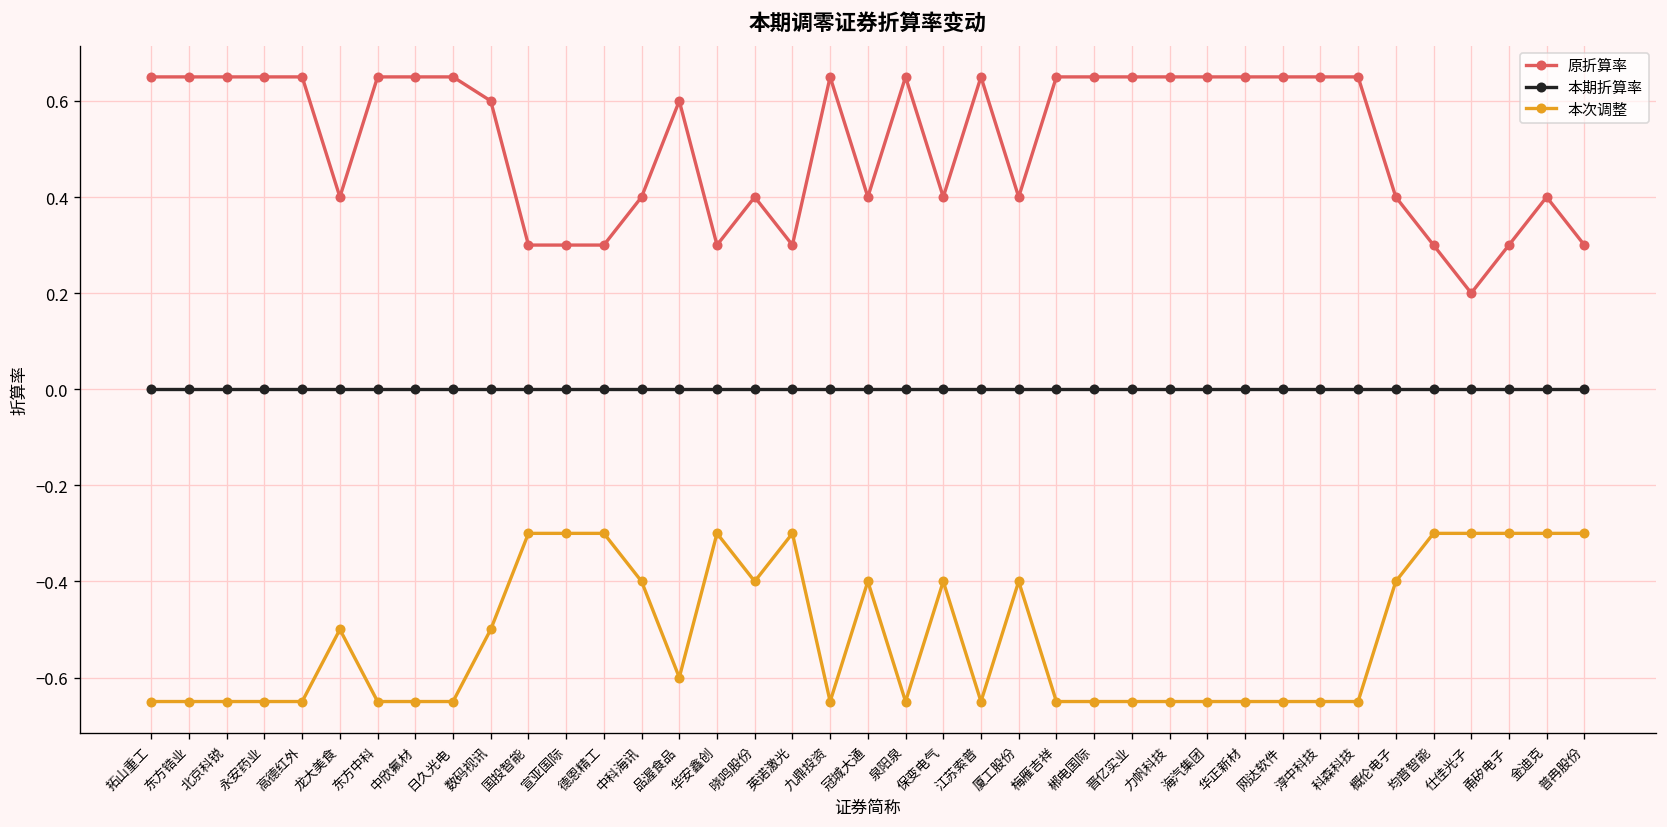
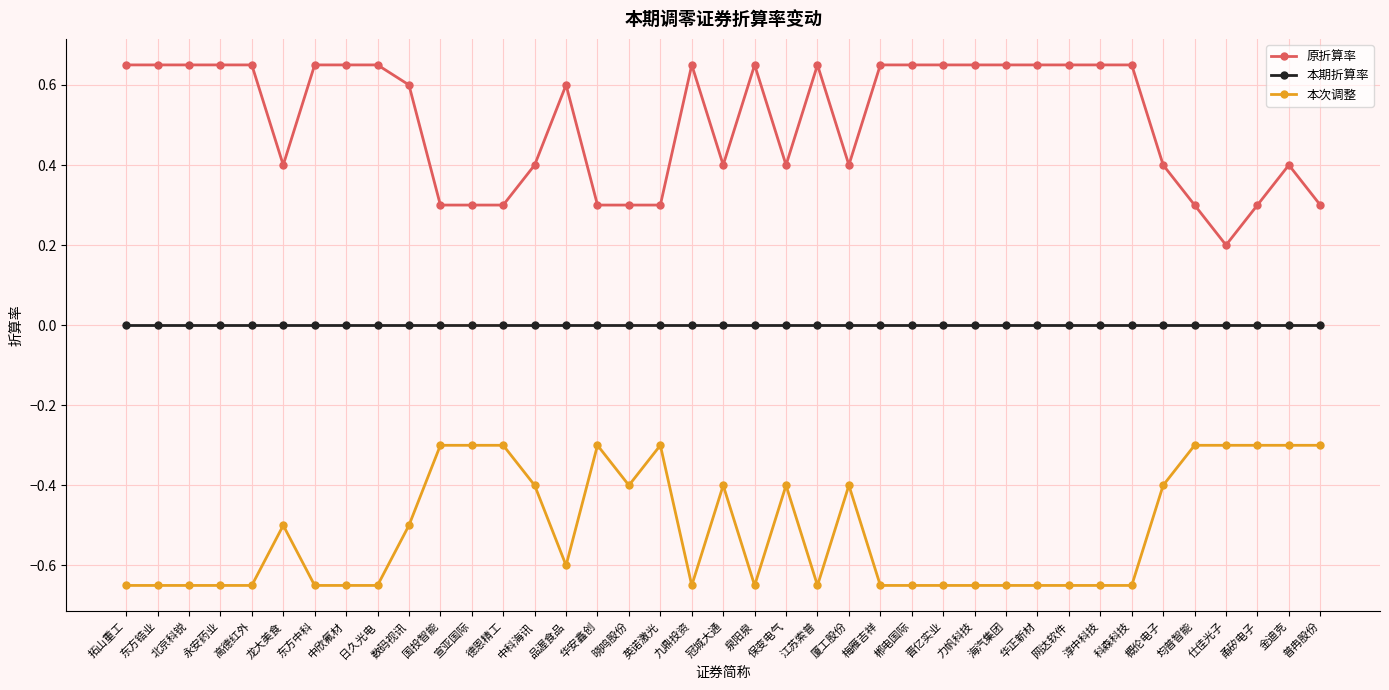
  {
    "原折算率": {
      "拓山重工": 0.65,
      "东方锆业": 0.65,
      "北京科锐": 0.65,
      "永安药业": 0.65,
      "高德红外": 0.65,
      "龙大美食": 0.4,
      "东方中科": 0.65,
      "中欣氟材": 0.65,
      "日久光电": 0.65,
      "数码视讯": 0.6,
      "国投智能": 0.3,
      "宣亚国际": 0.3,
      "德恩精工": 0.3,
      "中科海讯": 0.4,
      "品渥食品": 0.6,
      "华安鑫创": 0.3,
-     "晓鸣股份": 0.4,
+     "晓鸣股份": 0.3,
      "英诺激光": 0.3,
      "九鼎投资": 0.65,
      "冠城大通": 0.4,
      "泉阳泉": 0.65,
      "保变电气": 0.4,
      "江苏索普": 0.65,
      "厦工股份": 0.4,
      "梅雁吉祥": 0.65,
      "郴电国际": 0.65,
      "晋亿实业": 0.65,
      "力帆科技": 0.65,
      "海汽集团": 0.65,
      "华正新材": 0.65,
      "网达软件": 0.65,
      "淳中科技": 0.65,
      "科森科技": 0.65,
      "概伦电子": 0.4,
      "均普智能": 0.3,
      "仕佳光子": 0.2,
      "甬矽电子": 0.3,
      "金迪克": 0.4,
      "普冉股份": 0.3
    },
    "本期折算率": {
      "拓山重工": 0.0,
      "东方锆业": 0.0,
      "北京科锐": 0.0,
      "永安药业": 0.0,
      "高德红外": 0.0,
      "龙大美食": 0.0,
      "东方中科": 0.0,
      "中欣氟材": 0.0,
      "日久光电": 0.0,
      "数码视讯": 0.0,
      "国投智能": 0.0,
      "宣亚国际": 0.0,
      "德恩精工": 0.0,
      "中科海讯": 0.0,
      "品渥食品": 0.0,
      "华安鑫创": 0.0,
      "晓鸣股份": 0.0,
      "英诺激光": 0.0,
      "九鼎投资": 0.0,
      "冠城大通": 0.0,
      "泉阳泉": 0.0,
      "保变电气": 0.0,
      "江苏索普": 0.0,
      "厦工股份": 0.0,
      "梅雁吉祥": 0.0,
      "郴电国际": 0.0,
      "晋亿实业": 0.0,
      "力帆科技": 0.0,
      "海汽集团": 0.0,
      "华正新材": 0.0,
      "网达软件": 0.0,
      "淳中科技": 0.0,
      "科森科技": 0.0,
      "概伦电子": 0.0,
      "均普智能": 0.0,
      "仕佳光子": 0.0,
      "甬矽电子": 0.0,
      "金迪克": 0.0,
      "普冉股份": 0.0
    },
    "本次调整": {
      "拓山重工": -0.65,
      "东方锆业": -0.65,
      "北京科锐": -0.65,
      "永安药业": -0.65,
      "高德红外": -0.65,
      "龙大美食": -0.5,
      "东方中科": -0.65,
      "中欣氟材": -0.65,
      "日久光电": -0.65,
      "数码视讯": -0.5,
      "国投智能": -0.3,
      "宣亚国际": -0.3,
      "德恩精工": -0.3,
      "中科海讯": -0.4,
      "品渥食品": -0.6,
      "华安鑫创": -0.3,
      "晓鸣股份": -0.4,
      "英诺激光": -0.3,
      "九鼎投资": -0.65,
      "冠城大通": -0.4,
      "泉阳泉": -0.65,
      "保变电气": -0.4,
      "江苏索普": -0.65,
      "厦工股份": -0.4,
      "梅雁吉祥": -0.65,
      "郴电国际": -0.65,
      "晋亿实业": -0.65,
      "力帆科技": -0.65,
      "海汽集团": -0.65,
      "华正新材": -0.65,
      "网达软件": -0.65,
      "淳中科技": -0.65,
      "科森科技": -0.65,
      "概伦电子": -0.4,
      "均普智能": -0.3,
      "仕佳光子": -0.3,
      "甬矽电子": -0.3,
      "金迪克": -0.3,
      "普冉股份": -0.3
    }
  }
